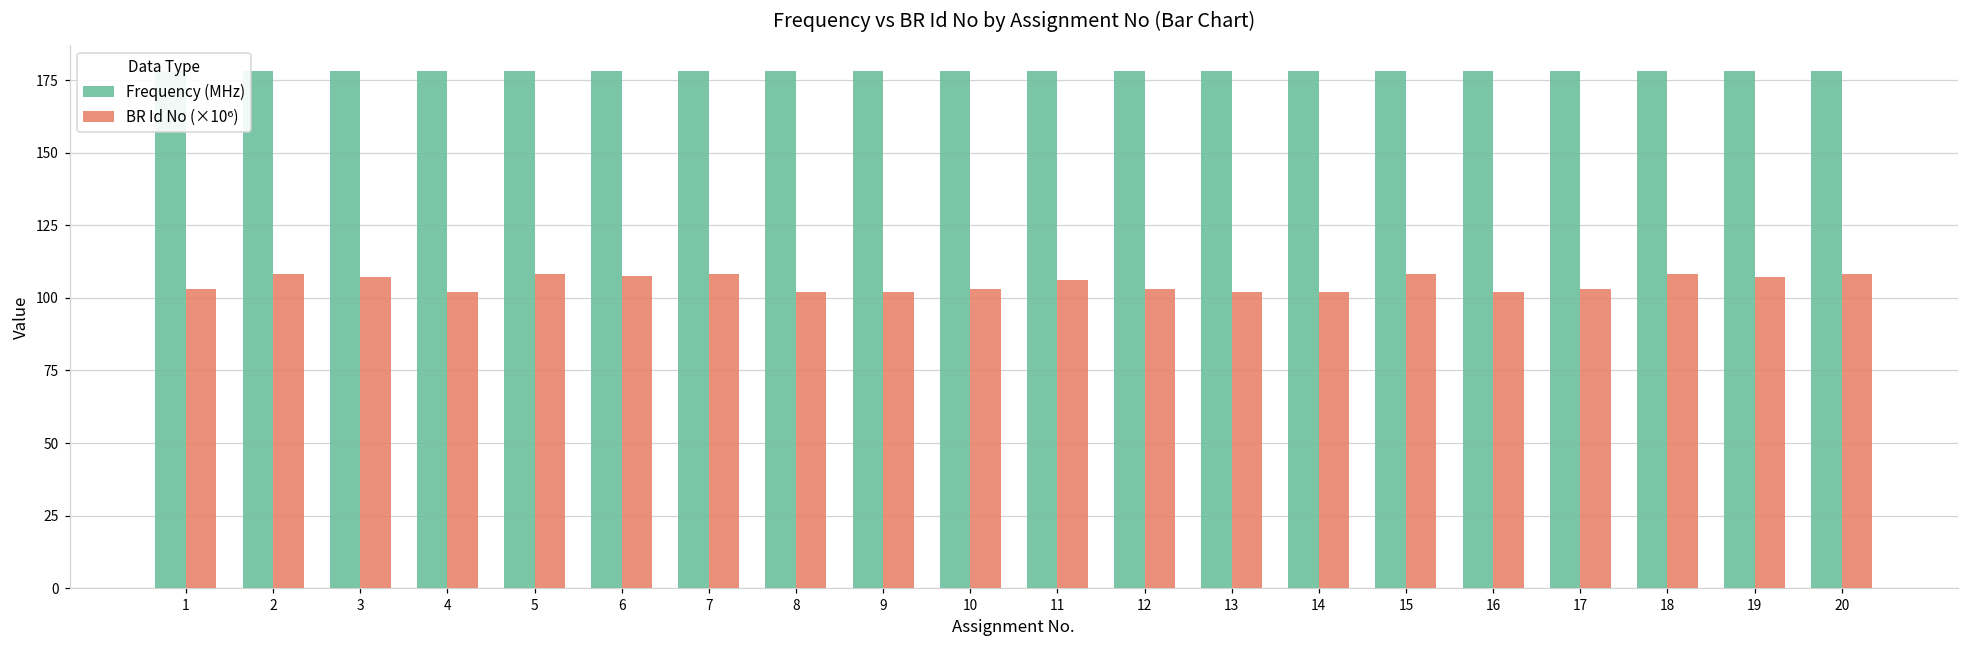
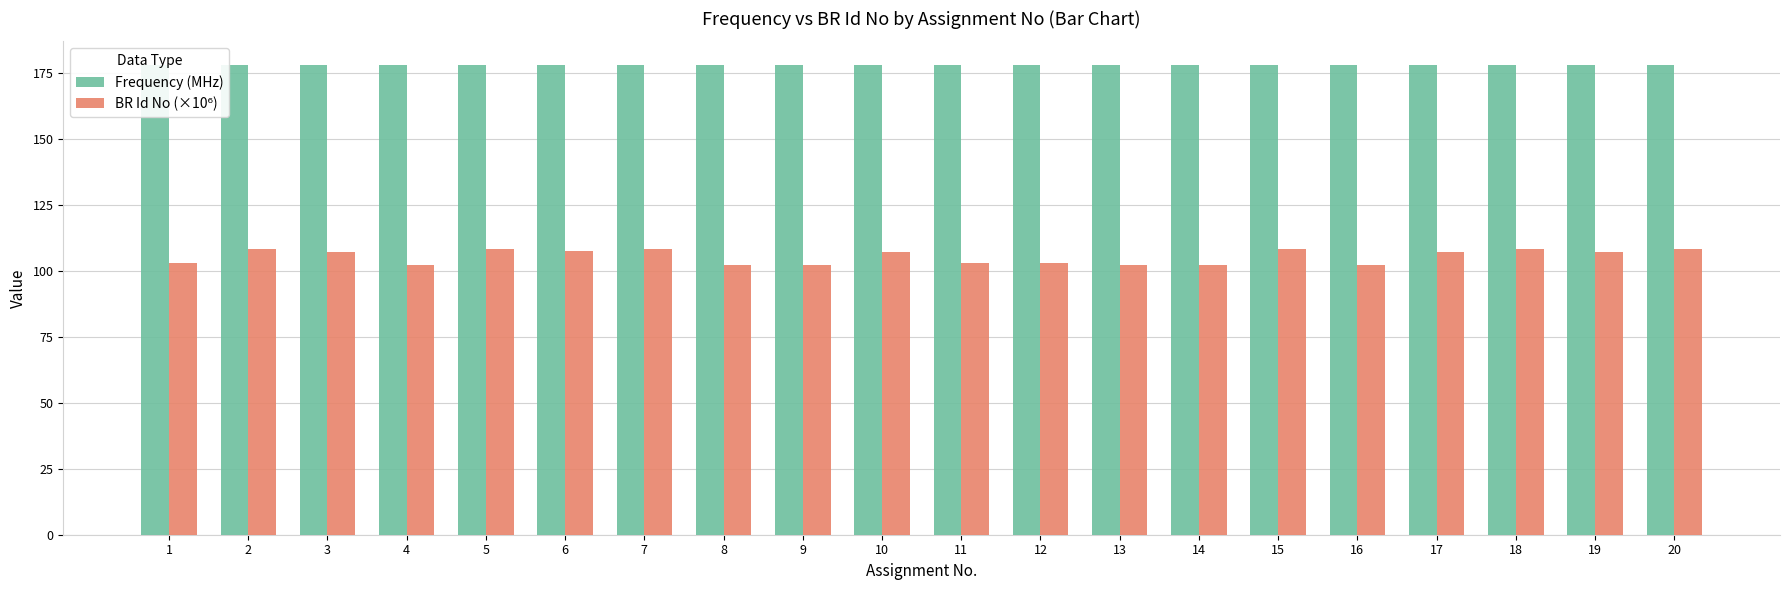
  {
    "Frequency (MHz)": {
      "2": 178,
      "3": 178,
      "4": 178,
      "5": 178,
      "6": 178,
      "7": 178,
      "8": 178,
      "9": 178,
      "10": 178,
      "11": 178,
      "12": 178,
      "13": 178,
      "14": 178,
      "15": 178,
      "16": 178,
      "17": 178,
      "18": 178,
      "19": 178,
      "20": 178
    },
    "BR Id No (×10⁶)": {
      "1": 103,
      "2": 108,
      "3": 107,
      "4": 102,
      "5": 108,
      "6": 108,
      "7": 108,
      "8": 102,
      "9": 102,
-     "10": 103,
-     "11": 106,
+     "10": 107,
+     "11": 103,
      "12": 103,
      "13": 102,
      "14": 102,
      "15": 108,
      "16": 102,
-     "17": 103,
+     "17": 107,
      "18": 108,
      "19": 107,
      "20": 108
    }
  }
